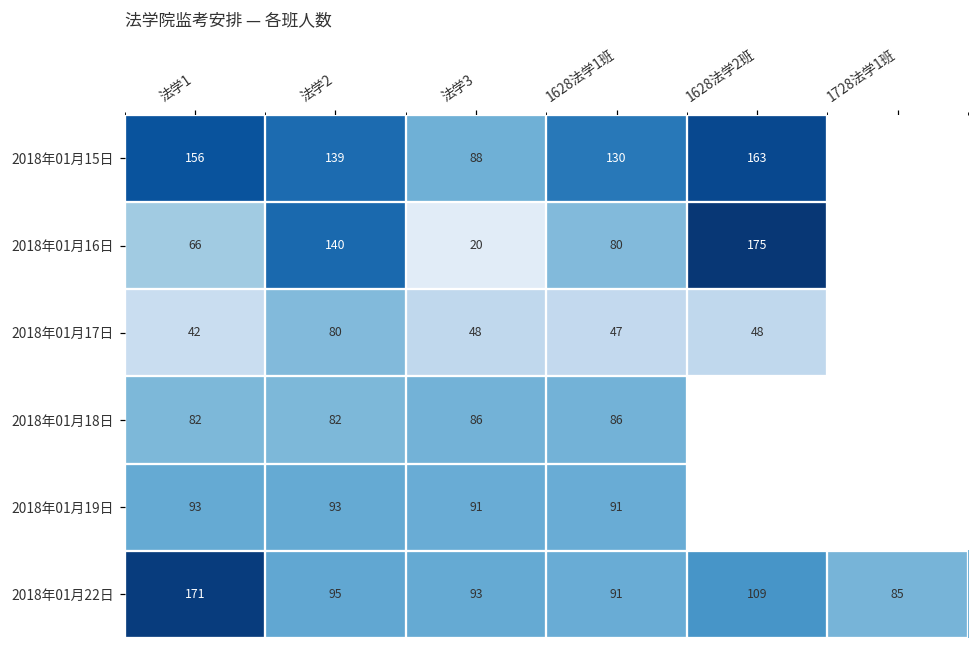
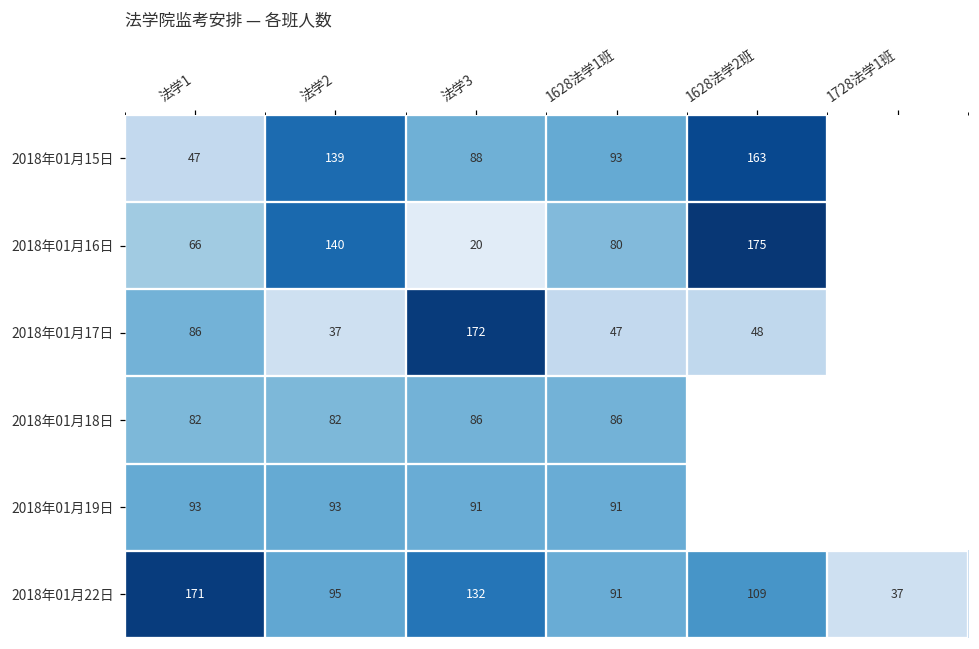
  {
    "2018年01月15日": {
-     "法学1": 156,
+     "法学1": 47,
      "法学2": 139,
      "法学3": 88,
-     "1628法学1班": 130,
+     "1628法学1班": 93,
      "1628法学2班": 163
    },
    "2018年01月16日": {
      "法学1": 66,
      "法学2": 140,
      "法学3": 20,
      "1628法学1班": 80,
      "1628法学2班": 175
    },
    "2018年01月17日": {
-     "法学1": 42,
-     "法学2": 80,
-     "法学3": 48,
+     "法学1": 86,
+     "法学2": 37,
+     "法学3": 172,
      "1628法学1班": 47,
      "1628法学2班": 48
    },
    "2018年01月18日": {
      "法学1": 82,
      "法学2": 82,
      "法学3": 86,
      "1628法学1班": 86
    },
    "2018年01月19日": {
      "法学1": 93,
      "法学2": 93,
      "法学3": 91,
      "1628法学1班": 91
    },
    "2018年01月22日": {
      "法学1": 171,
      "法学2": 95,
-     "法学3": 93,
+     "法学3": 132,
      "1628法学1班": 91,
      "1628法学2班": 109,
-     "1728法学1班": 85
+     "1728法学1班": 37
    }
  }
